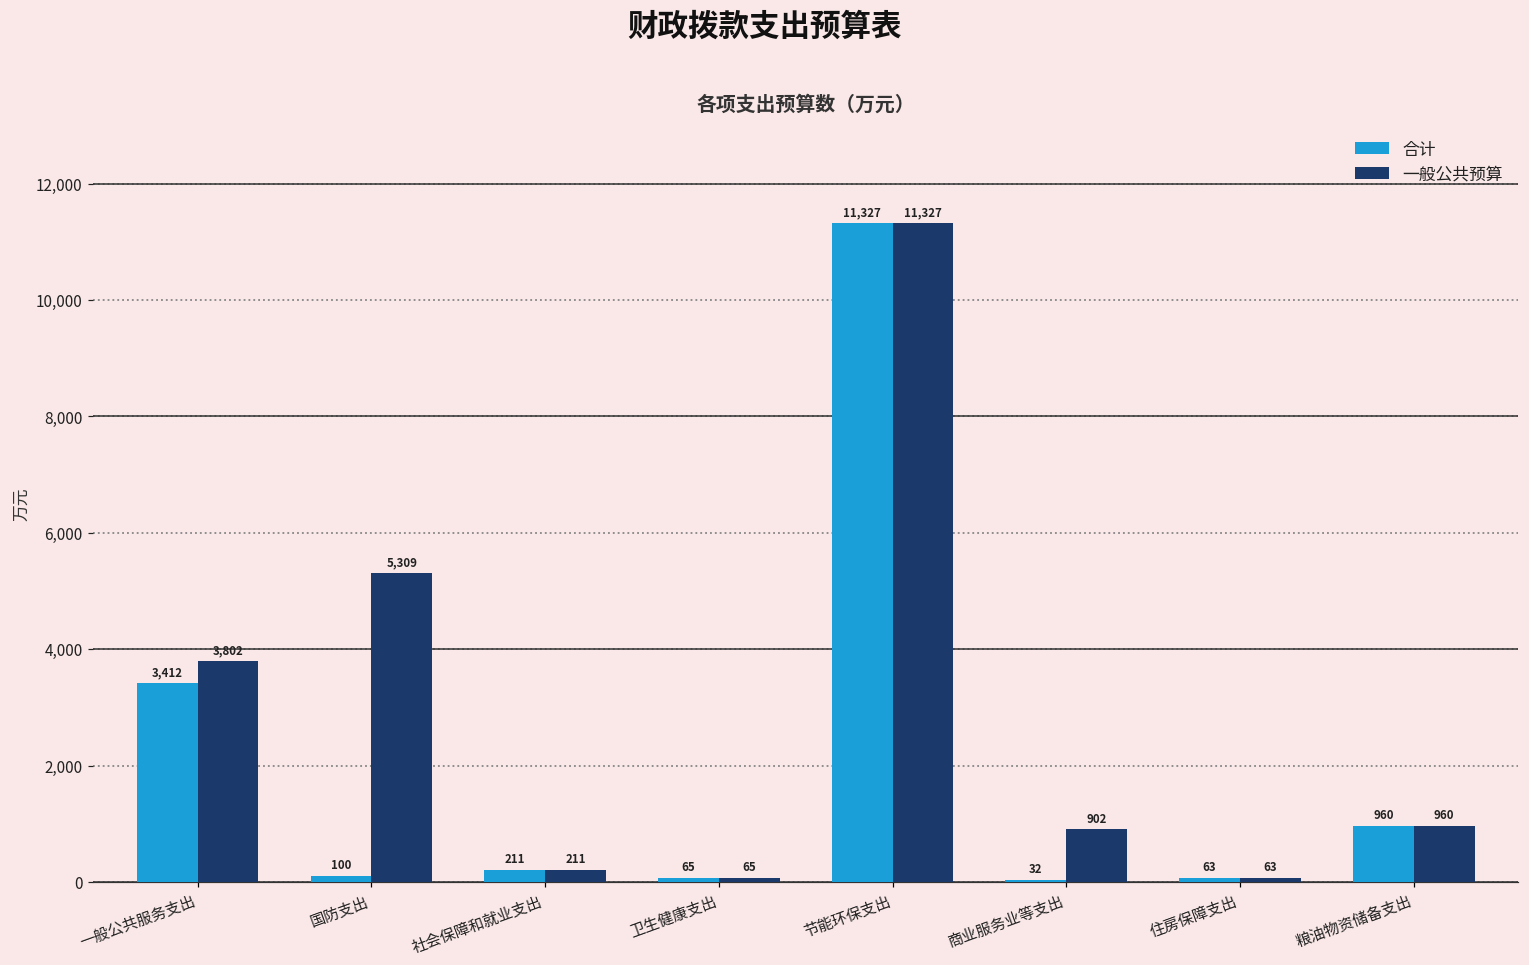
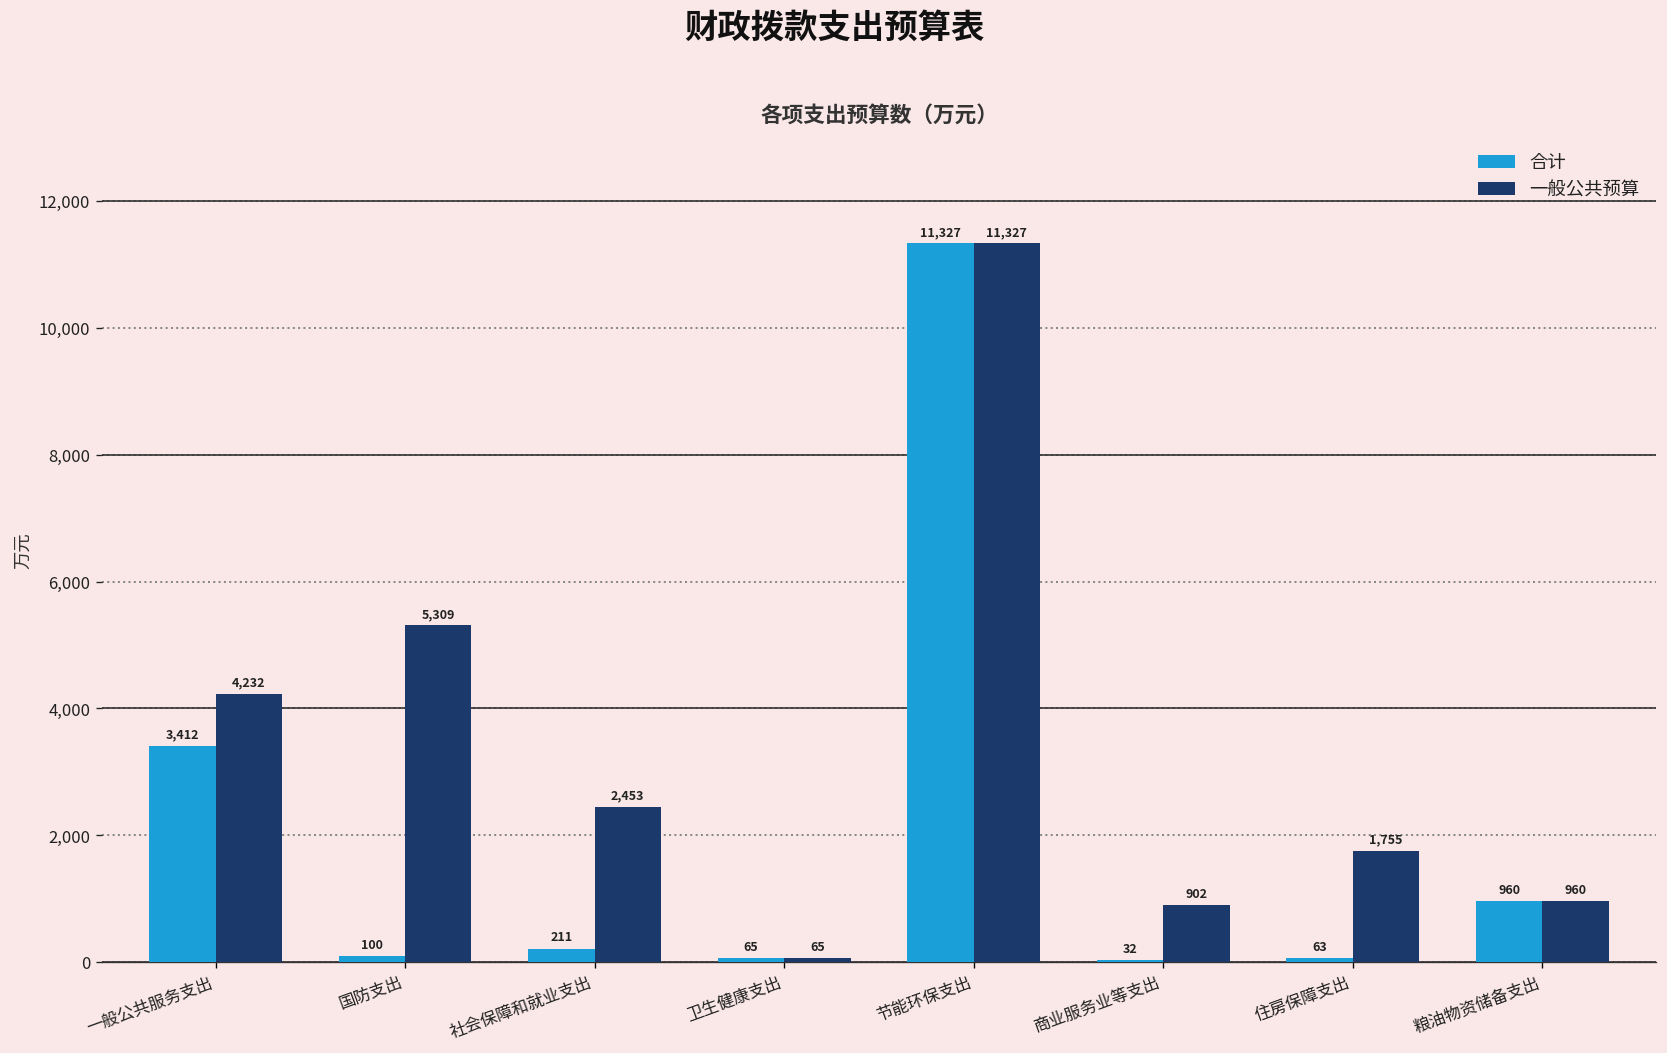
  {
    "合计": {
      "一般公共服务支出": "3,412",
      "国防支出": "100",
      "社会保障和就业支出": "211",
      "卫生健康支出": "65",
      "节能环保支出": "11,327",
      "商业服务业等支出": "32",
      "住房保障支出": "63",
      "粮油物资储备支出": "960"
    },
    "一般公共预算": {
-     "一般公共服务支出": "3,802",
+     "一般公共服务支出": "4,232",
      "国防支出": "5,309",
-     "社会保障和就业支出": "211",
+     "社会保障和就业支出": "2,453",
      "卫生健康支出": "65",
      "节能环保支出": "11,327",
      "商业服务业等支出": "902",
-     "住房保障支出": "63",
+     "住房保障支出": "1,755",
      "粮油物资储备支出": "960"
    }
  }
